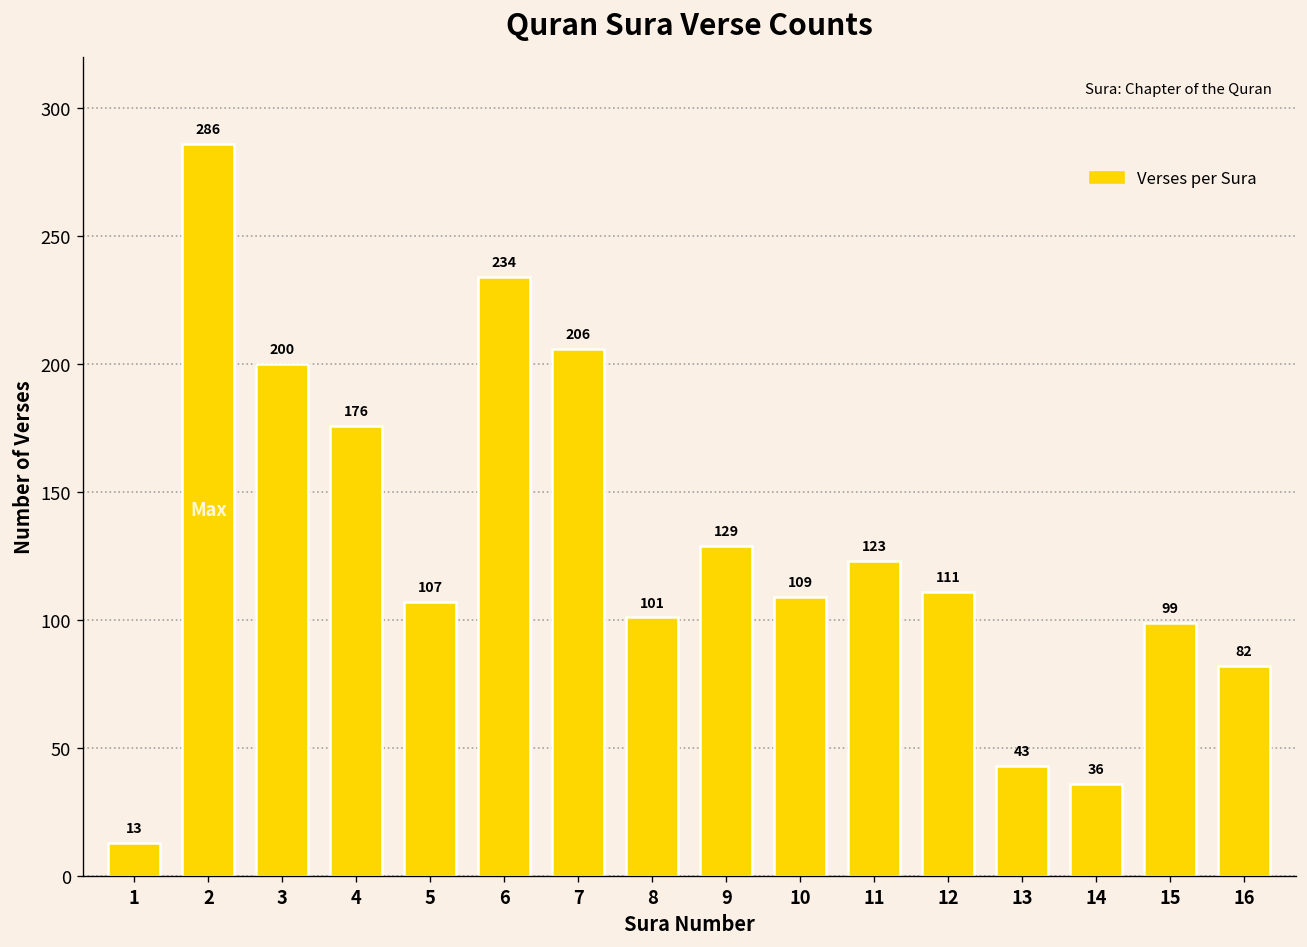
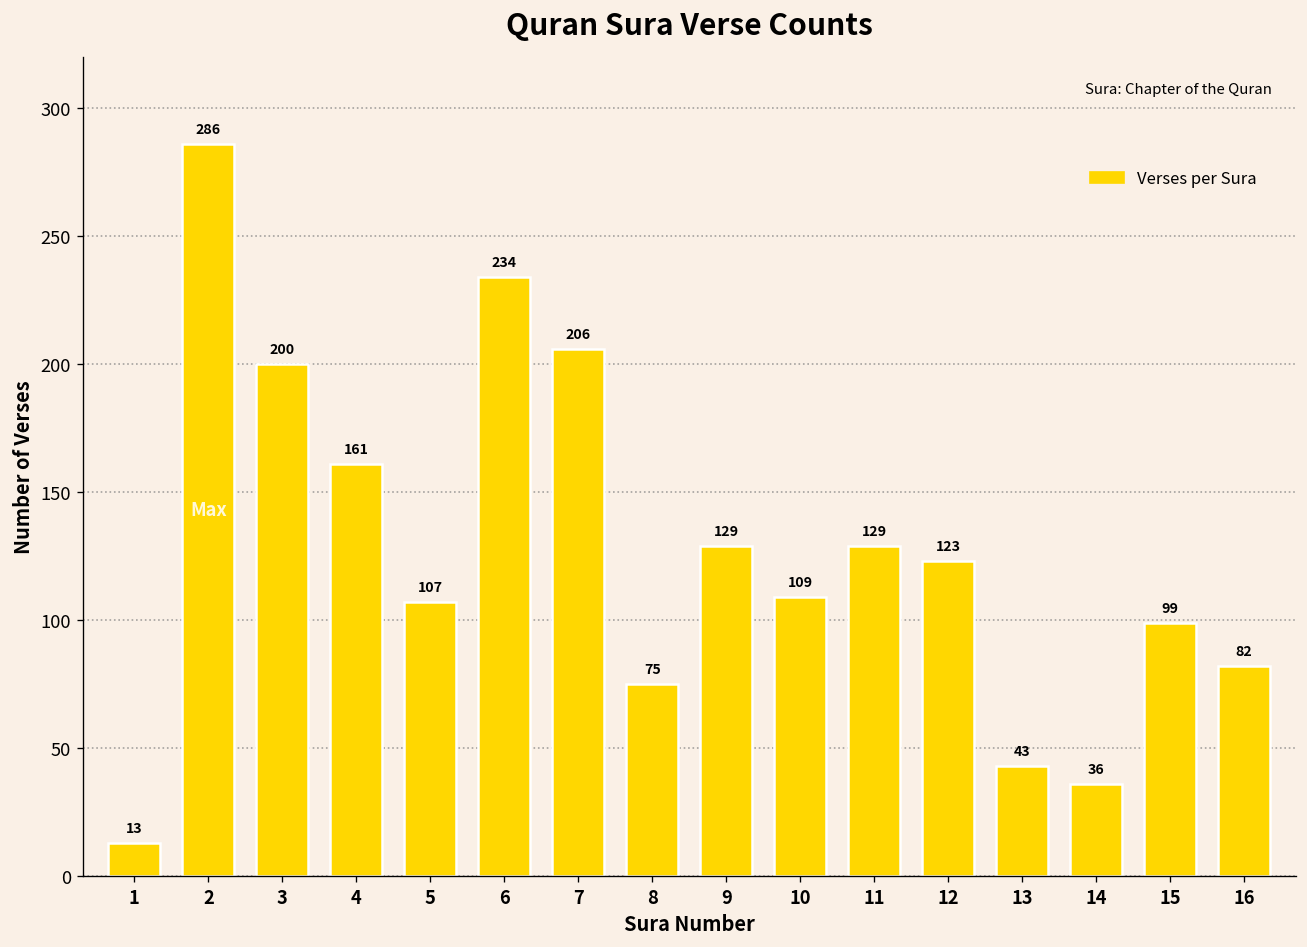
  {
    "1": 13,
    "2": 286,
    "3": 200,
-   "4": 176,
+   "4": 161,
    "5": 107,
    "6": 234,
    "7": 206,
-   "8": 101,
+   "8": 75,
    "9": 129,
    "10": 109,
-   "11": 123,
-   "12": 111,
+   "11": 129,
+   "12": 123,
    "13": 43,
    "14": 36,
    "15": 99,
    "16": 82
  }
